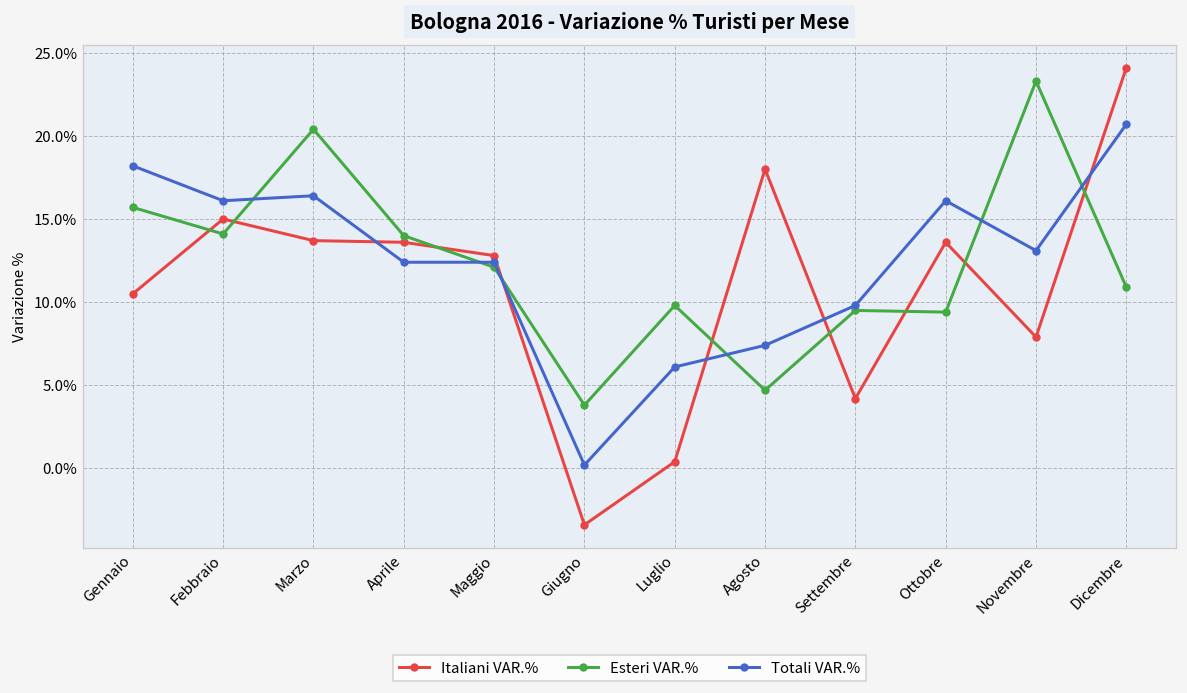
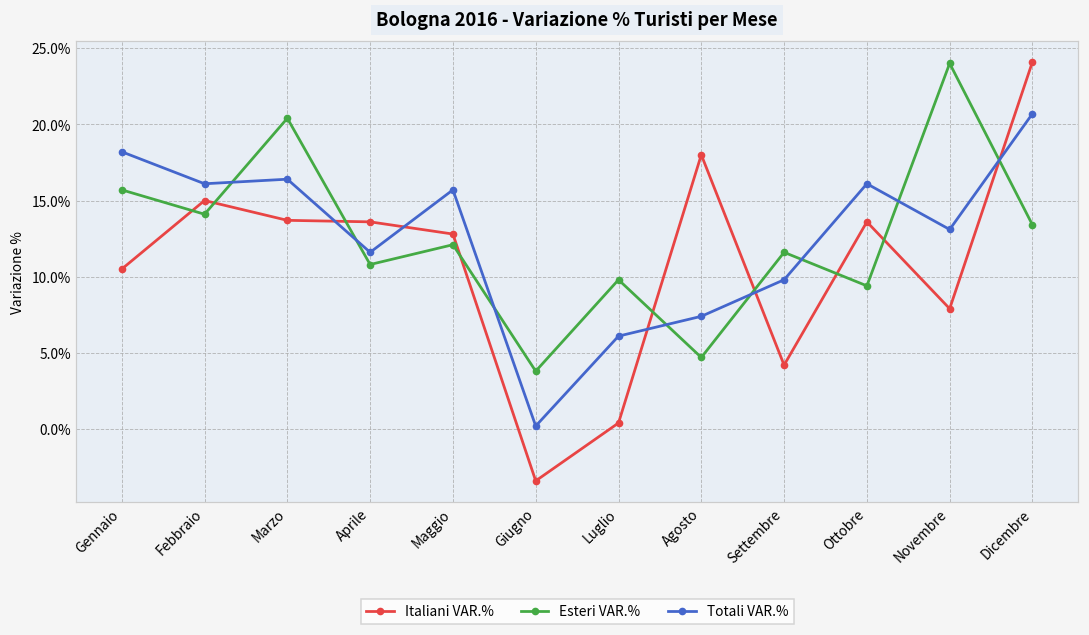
  {
    "Italiani VAR.%": {
      "Gennaio": "10.5%",
      "Febbraio": "15.0%",
      "Marzo": "13.7%",
      "Aprile": "13.6%",
      "Maggio": "12.8%",
      "Giugno": "-3.4%",
      "Luglio": "0.4%",
      "Agosto": "18.0%",
      "Settembre": "4.2%",
      "Ottobre": "13.6%",
      "Novembre": "7.9%",
      "Dicembre": "24.1%"
    },
    "Esteri VAR.%": {
      "Gennaio": "15.7%",
      "Febbraio": "14.1%",
      "Marzo": "20.4%",
-     "Aprile": "14.0%",
+     "Aprile": "10.8%",
      "Maggio": "12.1%",
      "Giugno": "3.8%",
      "Luglio": "9.8%",
      "Agosto": "4.7%",
-     "Settembre": "9.5%",
+     "Settembre": "11.6%",
      "Ottobre": "9.4%",
-     "Novembre": "23.3%",
-     "Dicembre": "10.9%"
+     "Novembre": "24.0%",
+     "Dicembre": "13.4%"
    },
    "Totali VAR.%": {
      "Gennaio": "18.2%",
      "Febbraio": "16.1%",
      "Marzo": "16.4%",
-     "Aprile": "12.4%",
-     "Maggio": "12.4%",
+     "Aprile": "11.6%",
+     "Maggio": "15.7%",
      "Giugno": "0.2%",
      "Luglio": "6.1%",
      "Agosto": "7.4%",
      "Settembre": "9.8%",
      "Ottobre": "16.1%",
      "Novembre": "13.1%",
      "Dicembre": "20.7%"
    }
  }
